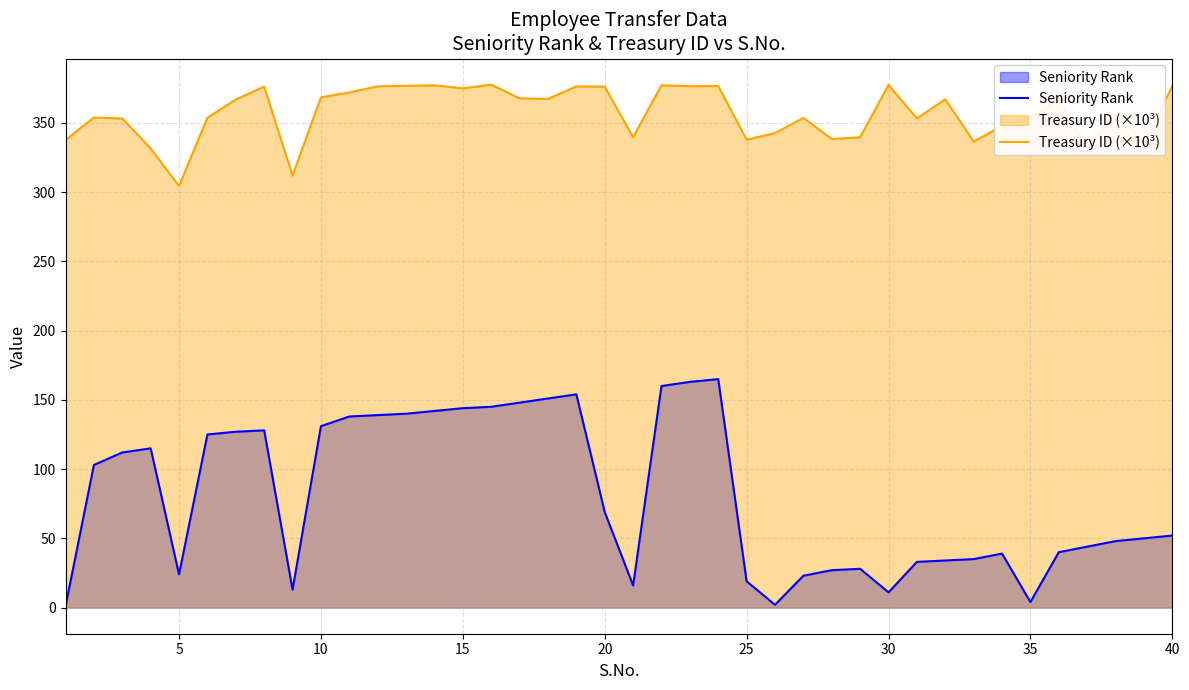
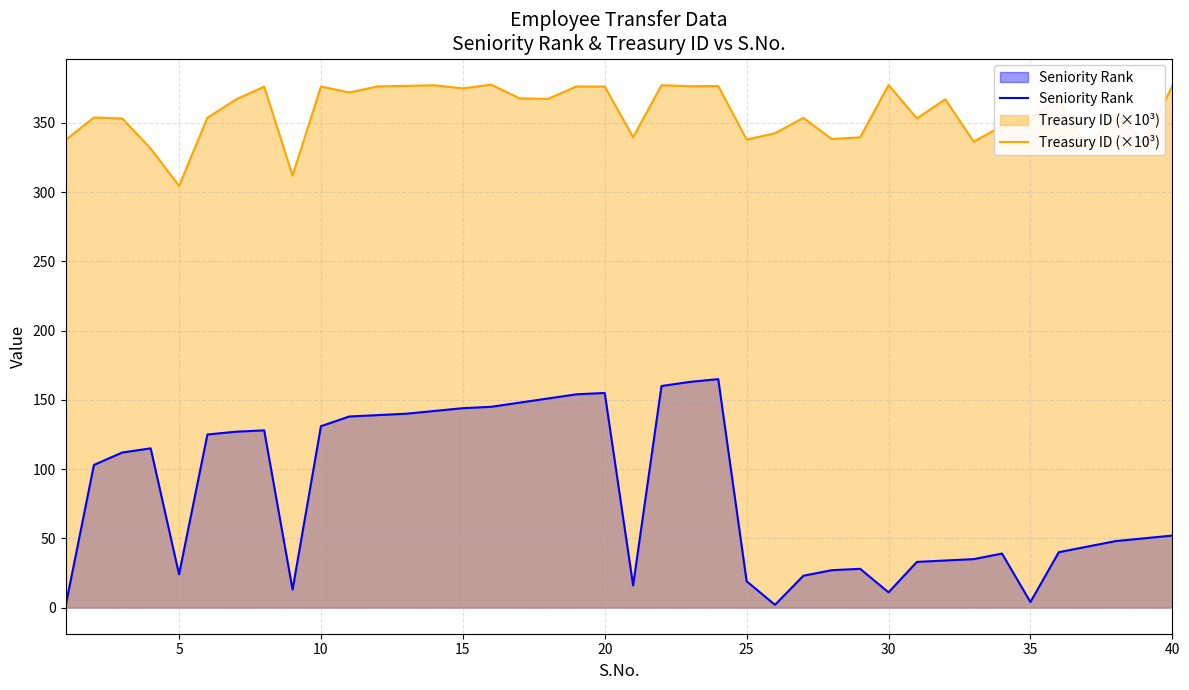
  {
    "Seniority Rank": {
      "5": 24,
      "10": 131,
      "15": 144,
-     "20": 69,
+     "20": 155,
      "25": 19,
      "30": 11,
      "35": 4,
      "40": 52
    },
    "Treasury ID (×10³)": {
      "5": 305,
-     "10": 368,
+     "10": 376,
      "15": 375,
      "20": 376,
      "25": 338,
      "30": 377,
      "40": 377
    }
  }
